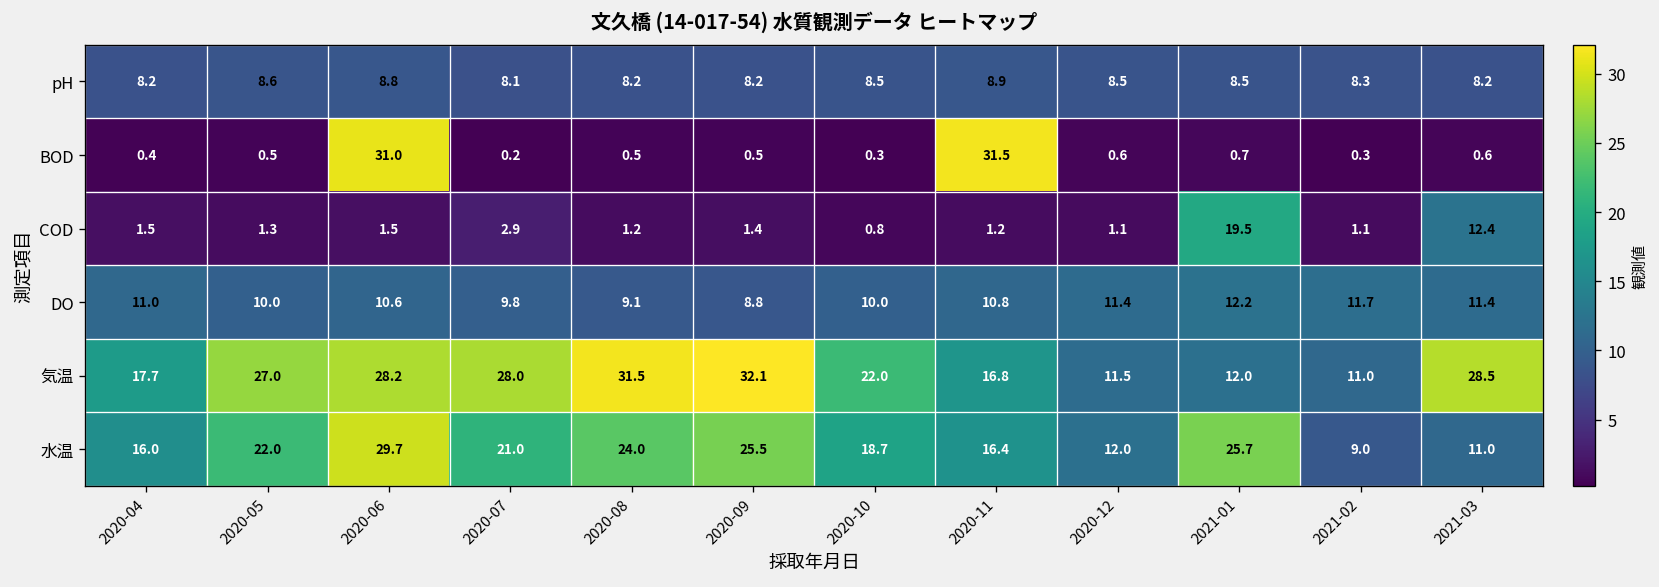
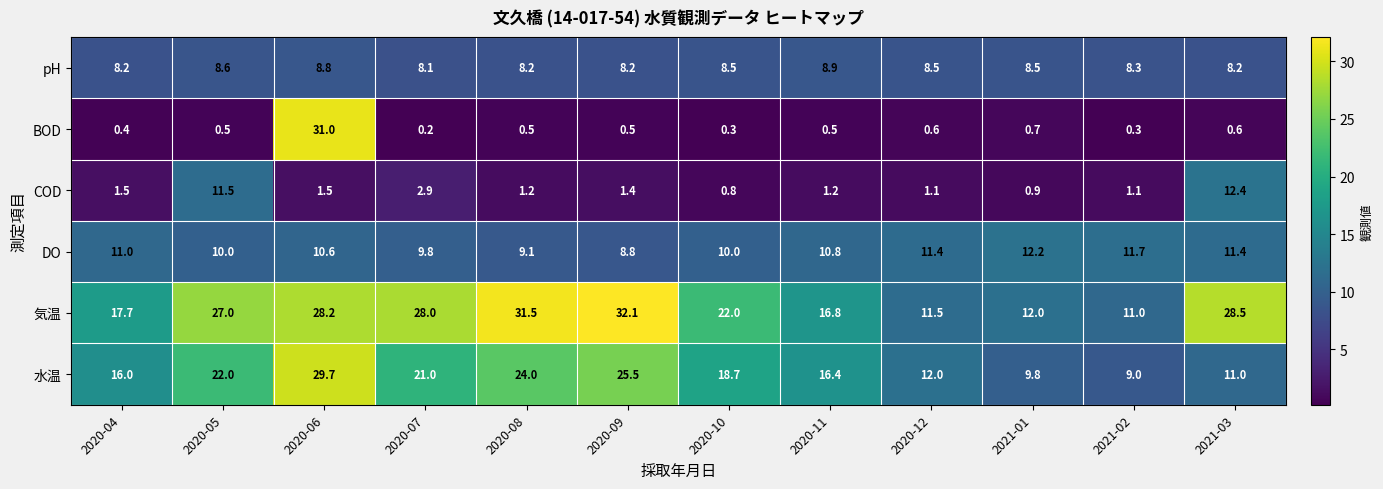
  {
    "pH": {
      "2020-04": 8.2,
      "2020-05": 8.6,
      "2020-06": 8.8,
      "2020-07": 8.1,
      "2020-08": 8.2,
      "2020-09": 8.2,
      "2020-10": 8.5,
      "2020-11": 8.9,
      "2020-12": 8.5,
      "2021-01": 8.5,
      "2021-02": 8.3,
      "2021-03": 8.2
    },
    "BOD": {
      "2020-04": 0.4,
      "2020-05": 0.5,
      "2020-06": 31.0,
      "2020-07": 0.2,
      "2020-08": 0.5,
      "2020-09": 0.5,
      "2020-10": 0.3,
-     "2020-11": 31.5,
+     "2020-11": 0.5,
      "2020-12": 0.6,
      "2021-01": 0.7,
      "2021-02": 0.3,
      "2021-03": 0.6
    },
    "COD": {
      "2020-04": 1.5,
-     "2020-05": 1.3,
+     "2020-05": 11.5,
      "2020-06": 1.5,
      "2020-07": 2.9,
      "2020-08": 1.2,
      "2020-09": 1.4,
      "2020-10": 0.8,
      "2020-11": 1.2,
      "2020-12": 1.1,
-     "2021-01": 19.5,
+     "2021-01": 0.9,
      "2021-02": 1.1,
      "2021-03": 12.4
    },
    "DO": {
      "2020-04": 11.0,
      "2020-05": 10.0,
      "2020-06": 10.6,
      "2020-07": 9.8,
      "2020-08": 9.1,
      "2020-09": 8.8,
      "2020-10": 10.0,
      "2020-11": 10.8,
      "2020-12": 11.4,
      "2021-01": 12.2,
      "2021-02": 11.7,
      "2021-03": 11.4
    },
    "気温": {
      "2020-04": 17.7,
      "2020-05": 27.0,
      "2020-06": 28.2,
      "2020-07": 28.0,
      "2020-08": 31.5,
      "2020-09": 32.1,
      "2020-10": 22.0,
      "2020-11": 16.8,
      "2020-12": 11.5,
      "2021-01": 12.0,
      "2021-02": 11.0,
      "2021-03": 28.5
    },
    "水温": {
      "2020-04": 16.0,
      "2020-05": 22.0,
      "2020-06": 29.7,
      "2020-07": 21.0,
      "2020-08": 24.0,
      "2020-09": 25.5,
      "2020-10": 18.7,
      "2020-11": 16.4,
      "2020-12": 12.0,
-     "2021-01": 25.7,
+     "2021-01": 9.8,
      "2021-02": 9.0,
      "2021-03": 11.0
    }
  }
